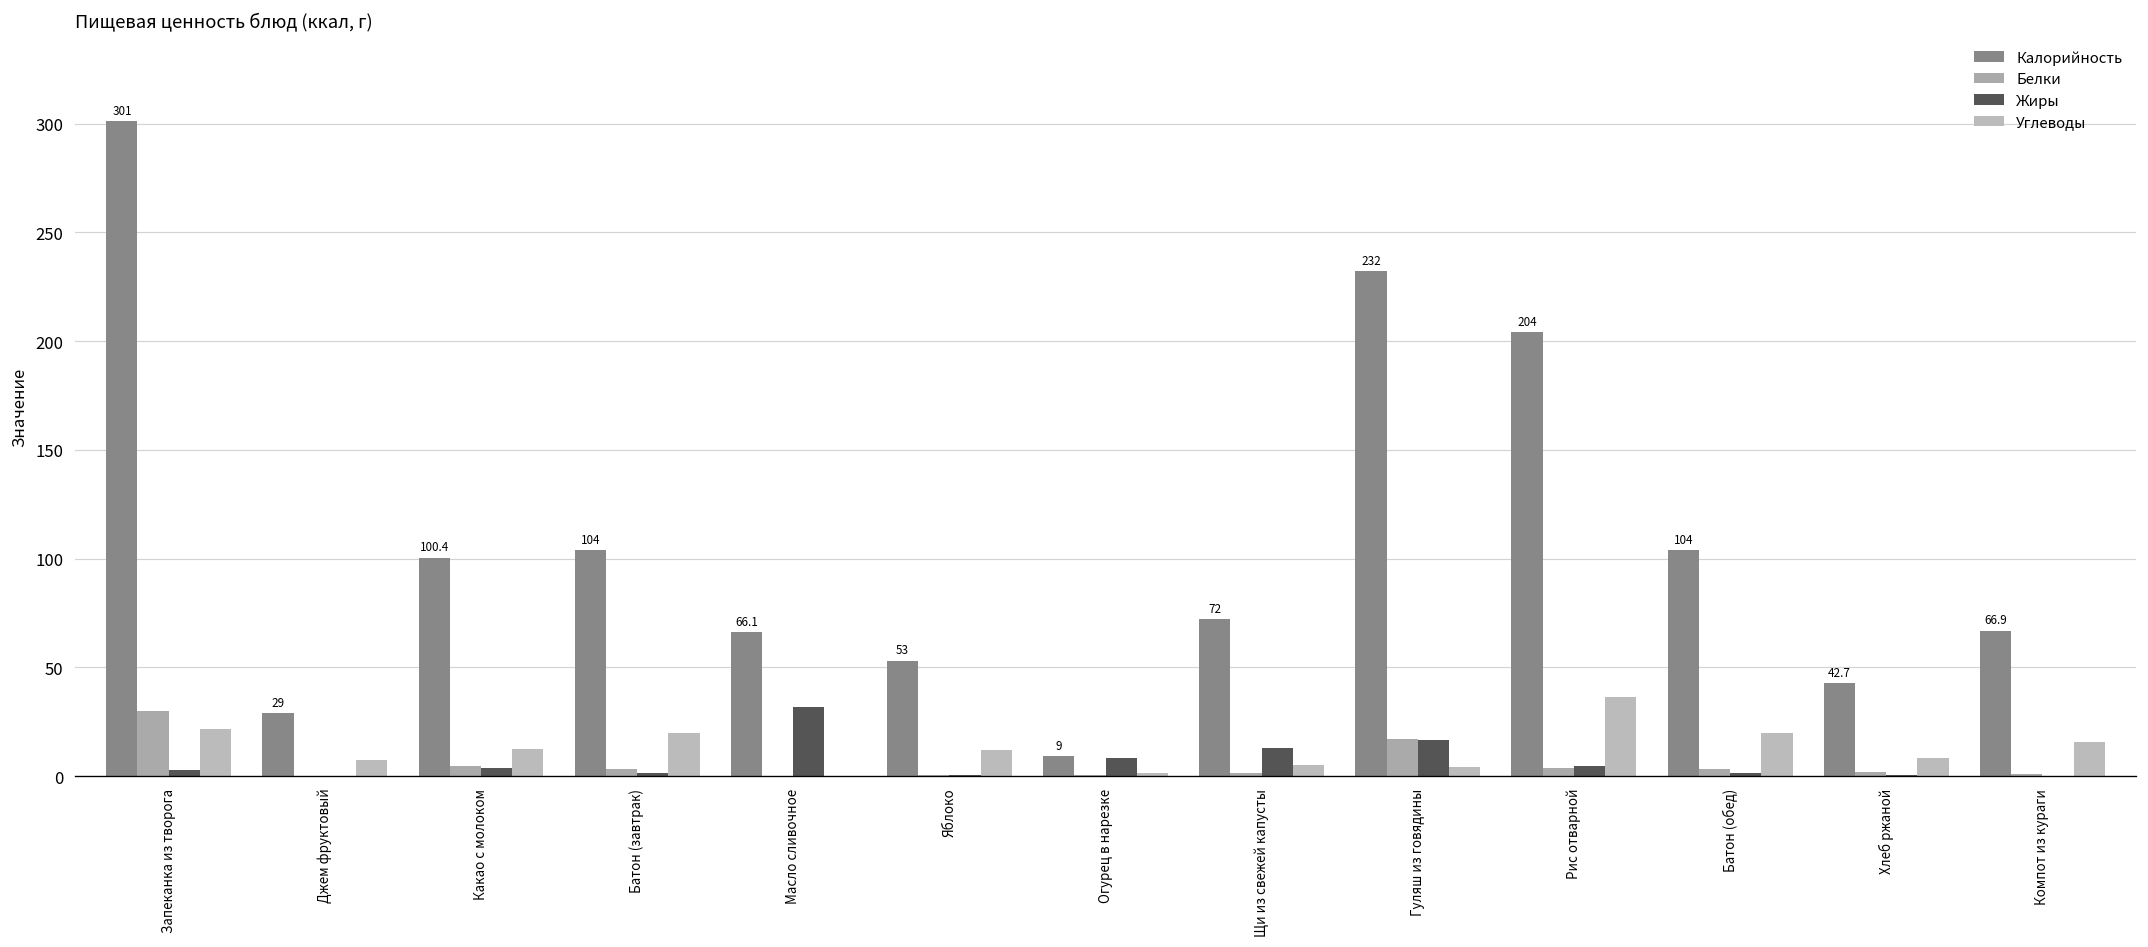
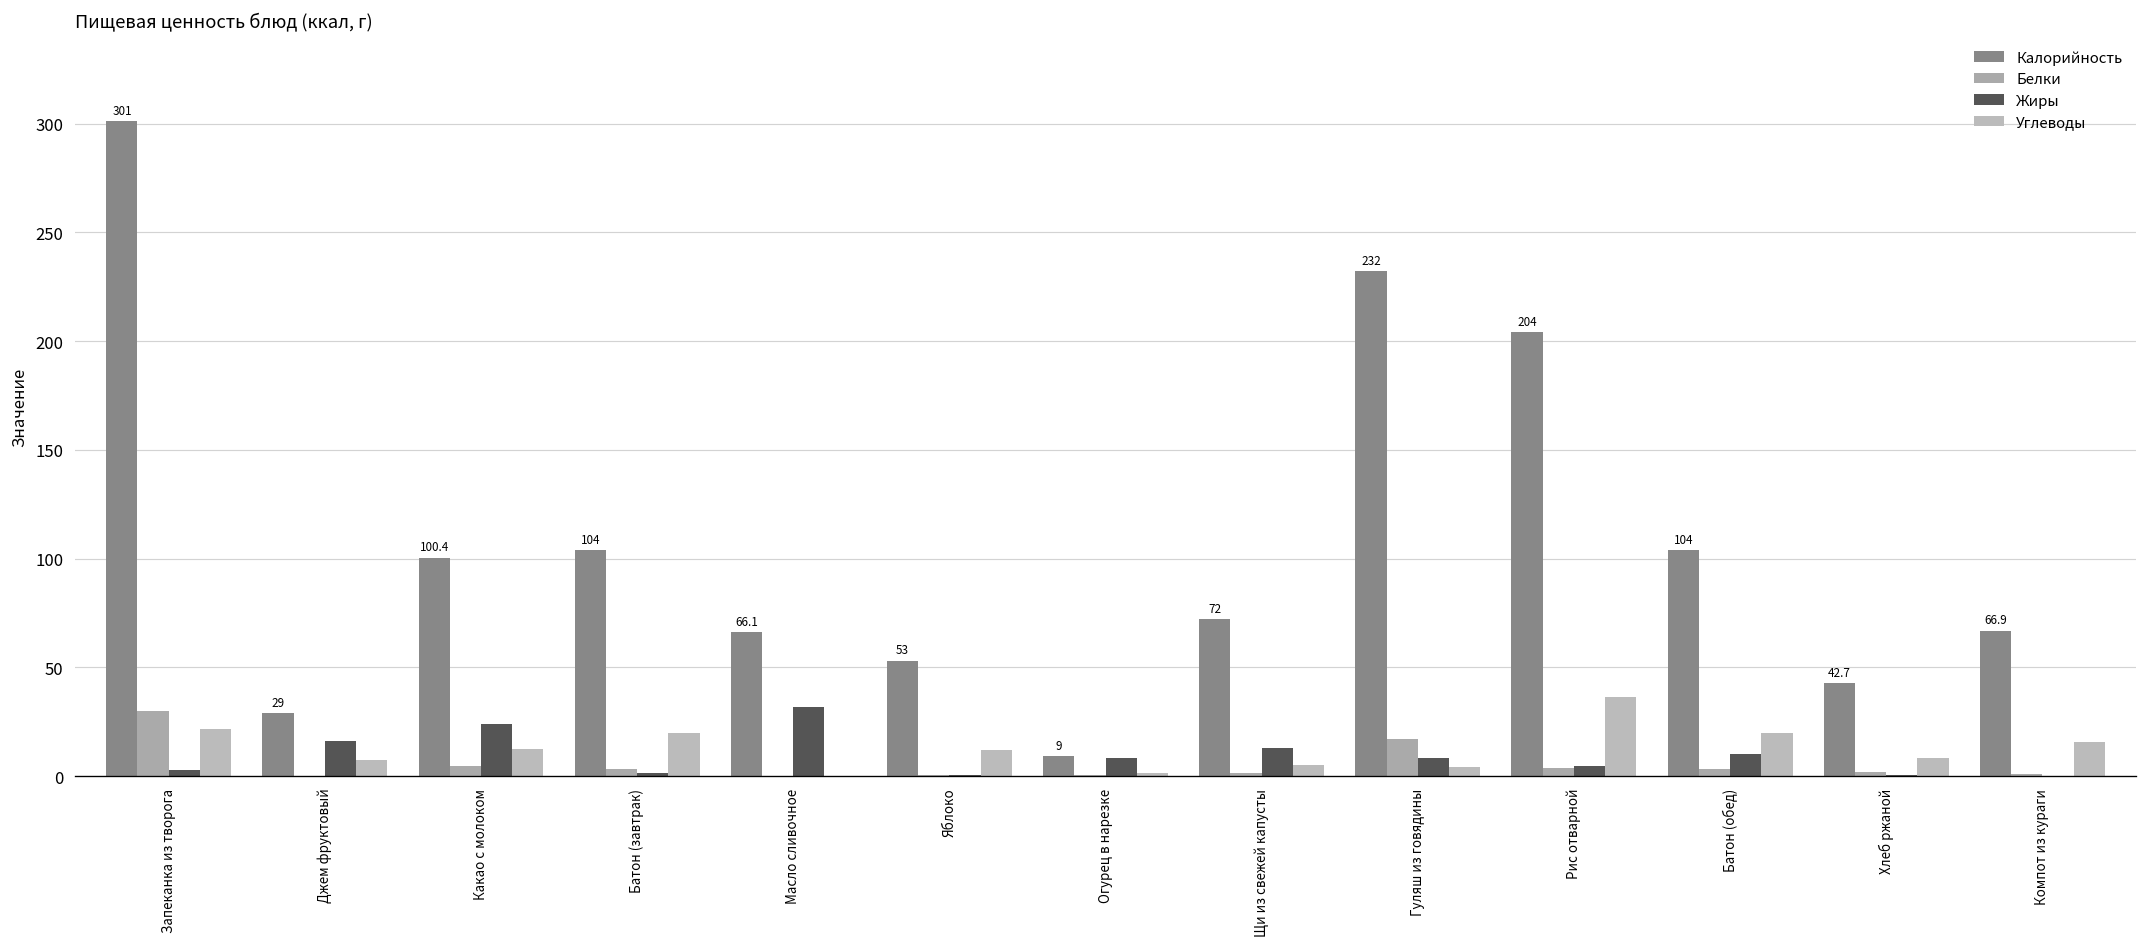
  {
    "Жиры": {
      "Запеканка из творога": 3,
-     "Джем фруктовый": 0,
-     "Какао с молоком": 4,
+     "Джем фруктовый": 16,
+     "Какао с молоком": 24,
      "Масло сливочное": 32,
      "Огурец в нарезке": 8,
      "Щи из свежей капусты": 13,
-     "Гуляш из говядины": 16,
+     "Гуляш из говядины": 8,
      "Рис отварной": 5,
-     "Батон (обед)": 1
+     "Батон (обед)": 10
    }
  }
